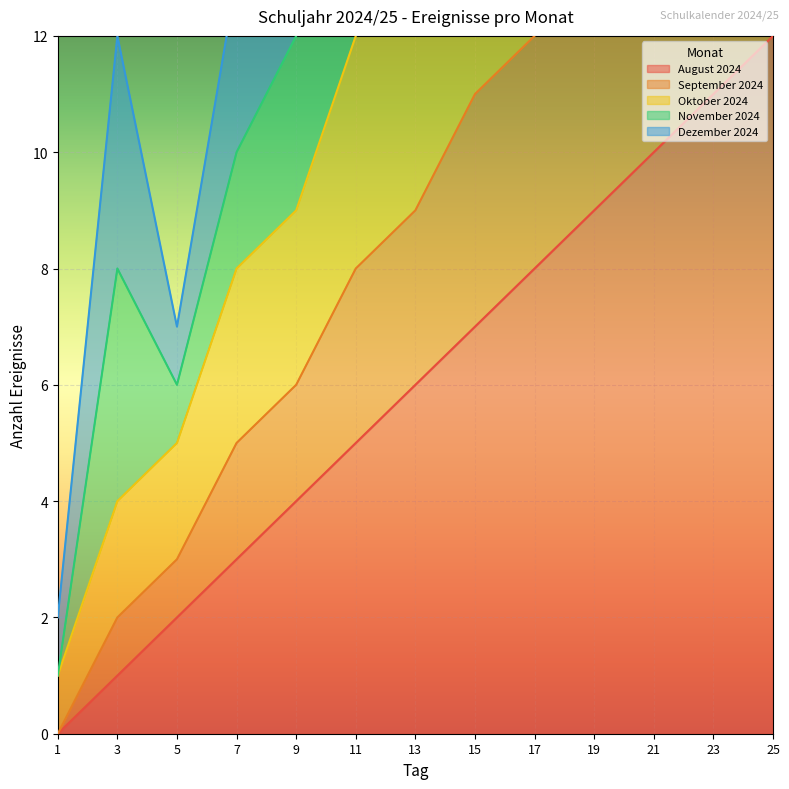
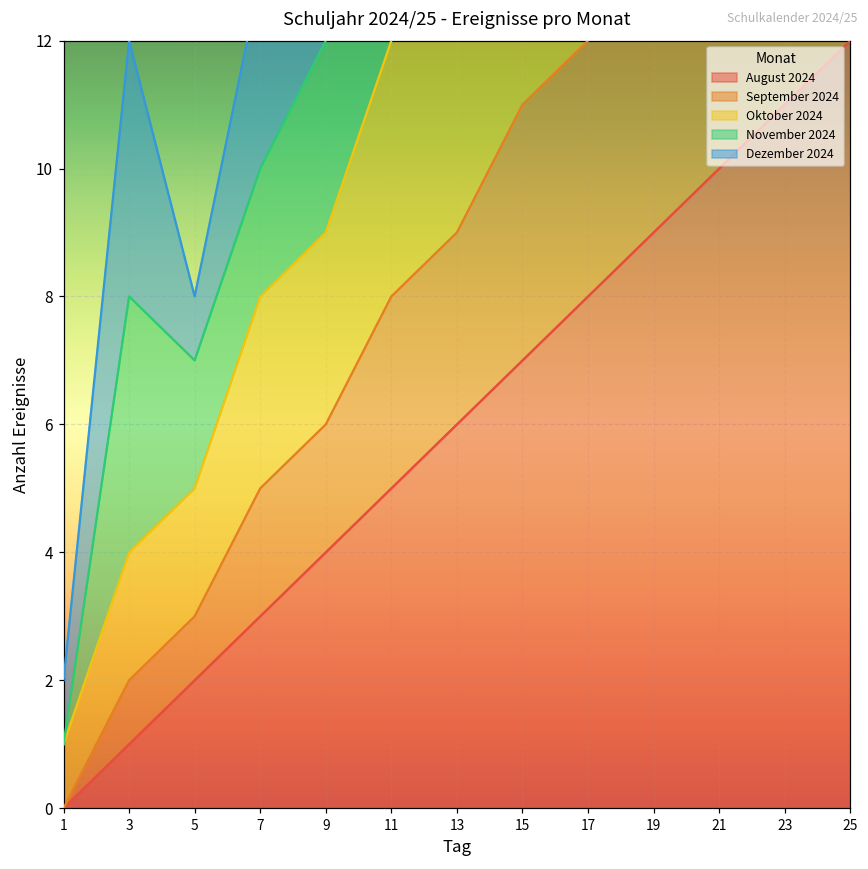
  {
    "November 2024": {
      "3": 4,
-     "5": 1,
+     "5": 2,
      "7": 2,
      "9": 3
    },
    "Dezember 2024": {
      "1": 1,
      "3": 4,
      "5": 1
    }
  }
